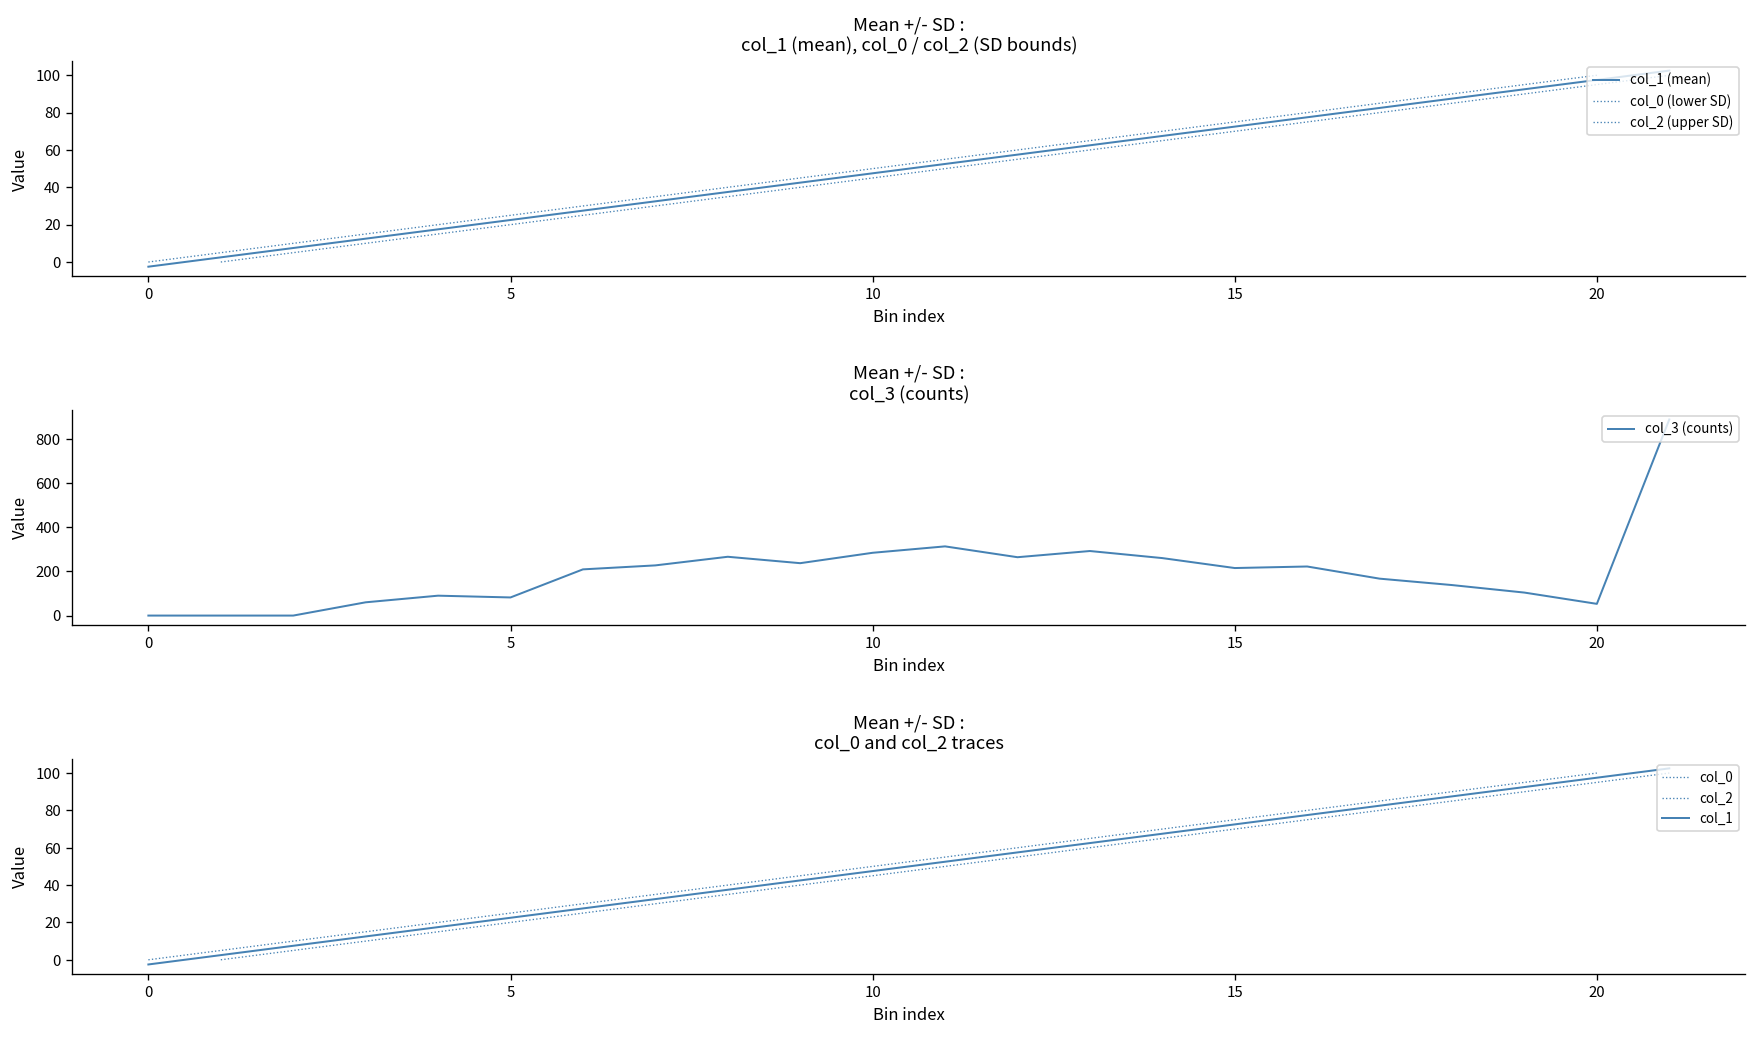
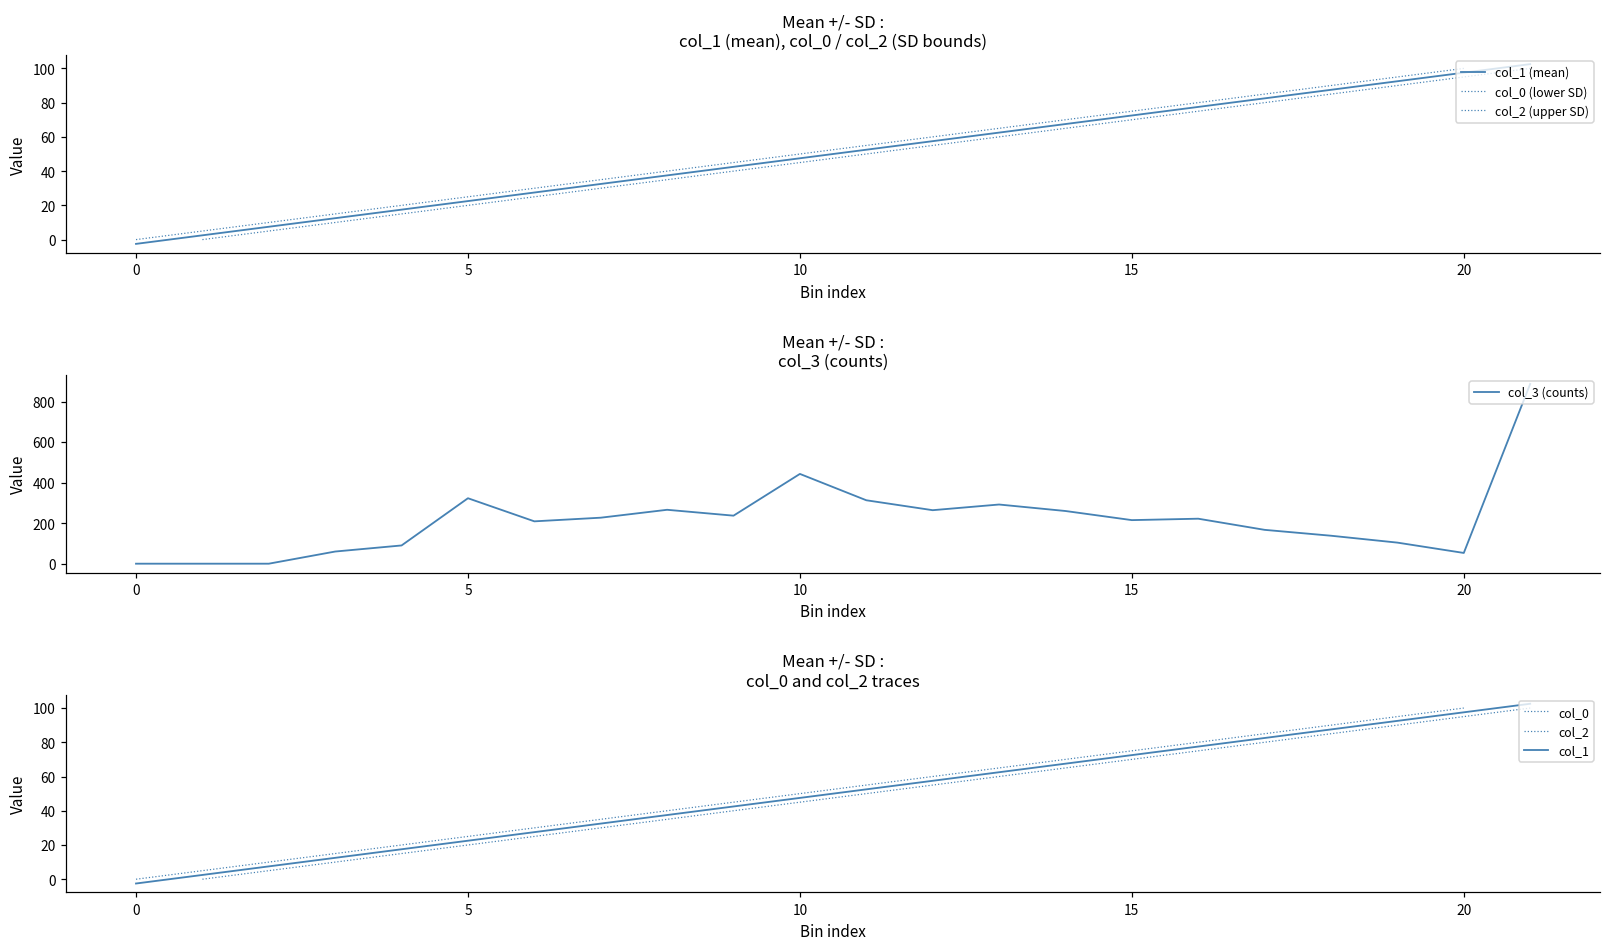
  {
    "Mean +/- SD : col_3 (counts)": {
      "0": 0,
-     "5": 80,
-     "10": 280,
+     "5": 320,
+     "10": 440,
      "15": 220,
      "20": 50
    }
  }
